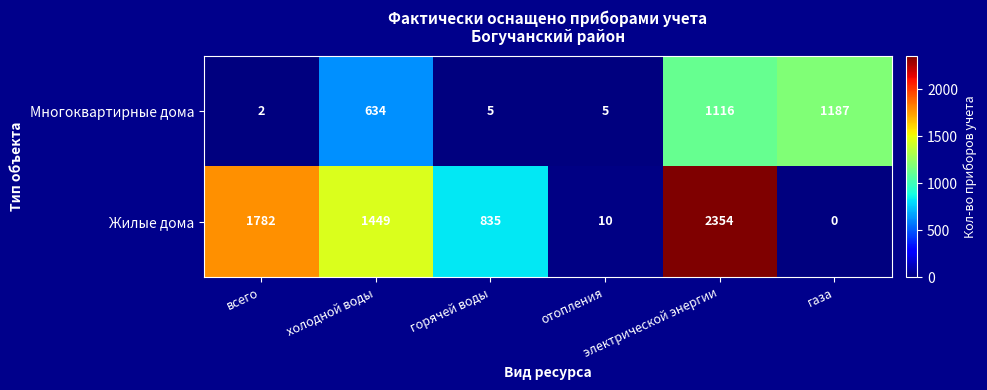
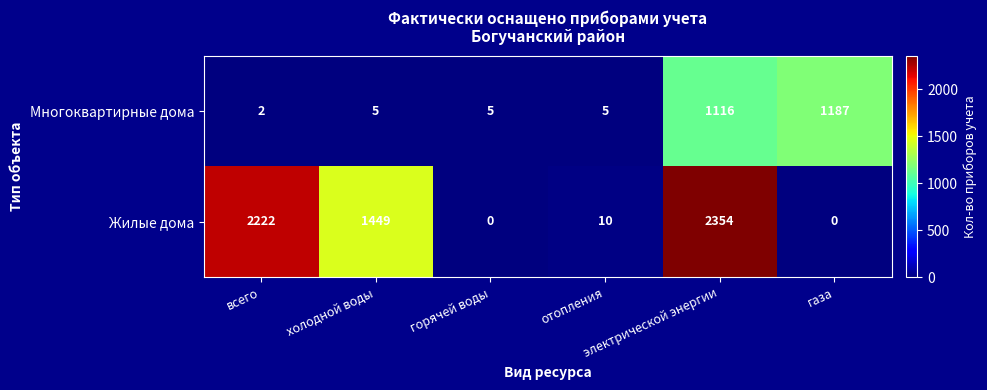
  {
    "Многоквартирные дома": {
      "всего": 2,
-     "холодной воды": 634,
+     "холодной воды": 5,
      "горячей воды": 5,
      "отопления": 5,
      "электрической энергии": 1116,
      "газа": 1187
    },
    "Жилые дома": {
-     "всего": 1782,
+     "всего": 2222,
      "холодной воды": 1449,
-     "горячей воды": 835,
+     "горячей воды": 0,
      "отопления": 10,
      "электрической энергии": 2354,
      "газа": 0
    }
  }
